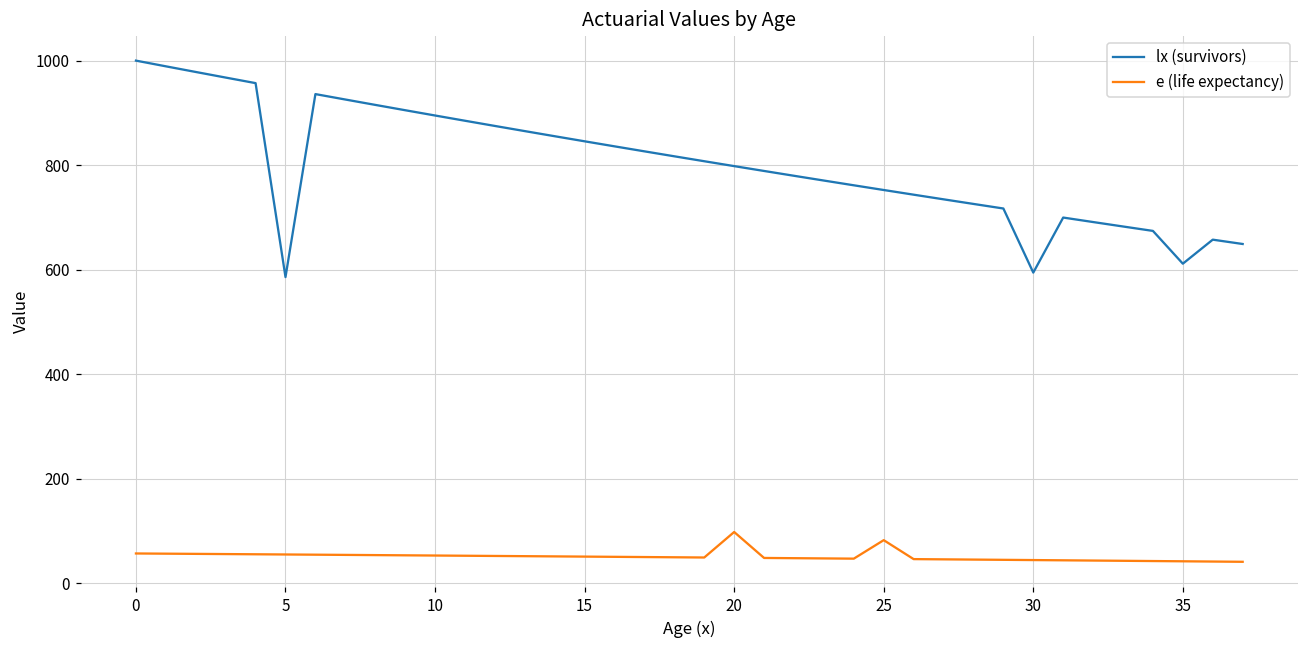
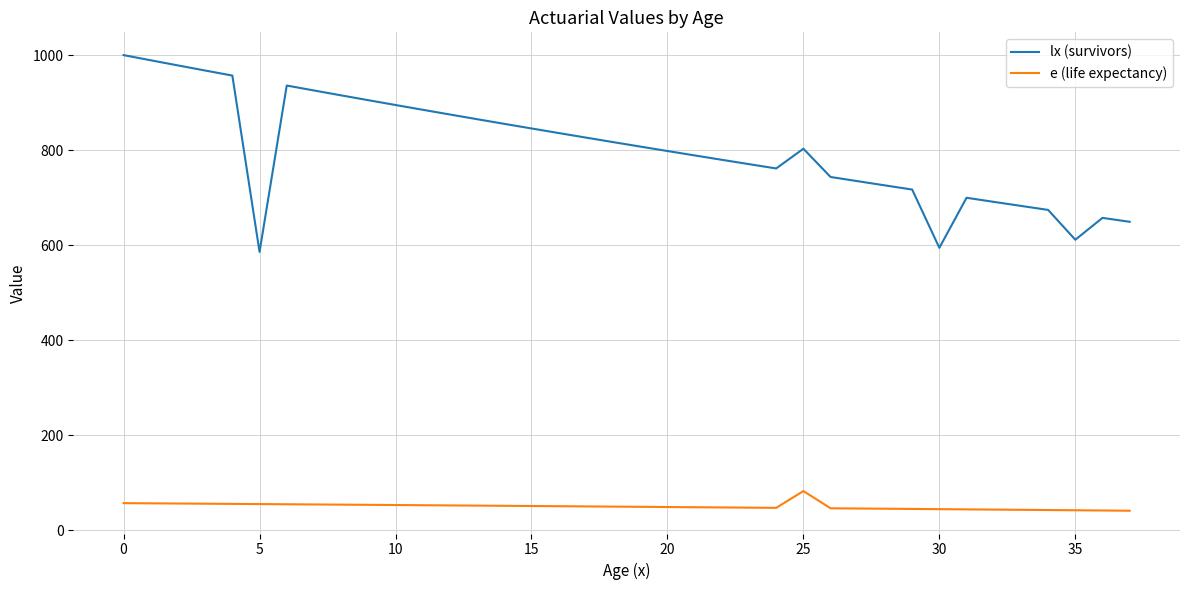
  {
    "lx (survivors)": {
      "0": 1000,
      "5": 590,
      "10": 890,
      "15": 850,
      "20": 800,
-     "25": 750,
+     "25": 800,
      "30": 590,
      "35": 610
    },
    "e (life expectancy)": {
      "0": 60,
      "5": 50,
      "10": 50,
      "15": 50,
-     "20": 100,
+     "20": 50,
      "25": 80,
      "30": 40,
      "35": 40
    }
  }
